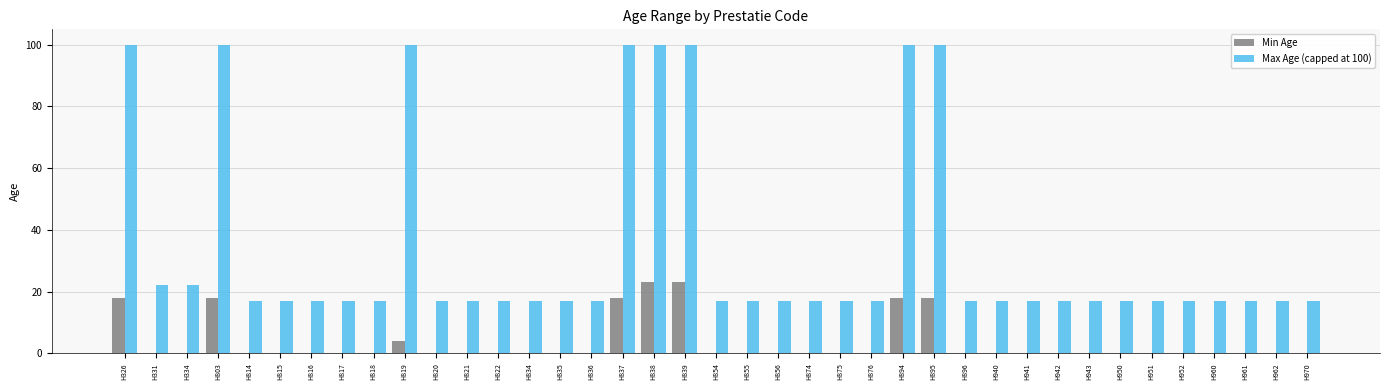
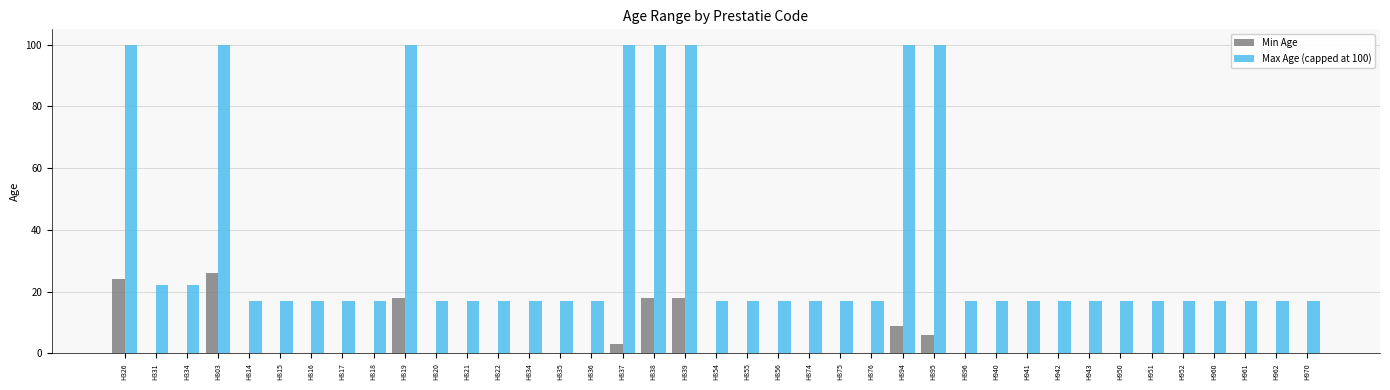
  {
    "Min Age": {
-     "H326": 18,
+     "H326": 24,
      "H331": 0,
      "H334": 0,
-     "H803": 18,
+     "H803": 26,
      "H814": 0,
      "H815": 0,
      "H816": 0,
      "H817": 0,
      "H818": 0,
-     "H819": 4,
+     "H819": 18,
      "H820": 0,
      "H821": 0,
      "H822": 0,
      "H834": 0,
      "H835": 0,
      "H836": 0,
-     "H837": 18,
-     "H838": 23,
-     "H839": 23,
+     "H837": 3,
+     "H838": 18,
+     "H839": 18,
      "H854": 0,
      "H855": 0,
      "H856": 0,
      "H874": 0,
      "H875": 0,
      "H876": 0,
-     "H894": 18,
-     "H895": 18,
+     "H894": 9,
+     "H895": 6,
      "H896": 0,
      "H940": 0,
      "H941": 0,
      "H942": 0,
      "H943": 0,
      "H950": 0,
      "H951": 0,
      "H952": 0,
      "H960": 0,
      "H961": 0,
      "H962": 0,
      "H970": 0
    },
    "Max Age (capped at 100)": {
      "H326": 100,
      "H331": 22,
      "H334": 22,
      "H803": 100,
      "H814": 17,
      "H815": 17,
      "H816": 17,
      "H817": 17,
      "H818": 17,
      "H819": 100,
      "H820": 17,
      "H821": 17,
      "H822": 17,
      "H834": 17,
      "H835": 17,
      "H836": 17,
      "H837": 100,
      "H838": 100,
      "H839": 100,
      "H854": 17,
      "H855": 17,
      "H856": 17,
      "H874": 17,
      "H875": 17,
      "H876": 17,
      "H894": 100,
      "H895": 100,
      "H896": 17,
      "H940": 17,
      "H941": 17,
      "H942": 17,
      "H943": 17,
      "H950": 17,
      "H951": 17,
      "H952": 17,
      "H960": 17,
      "H961": 17,
      "H962": 17,
      "H970": 17
    }
  }
